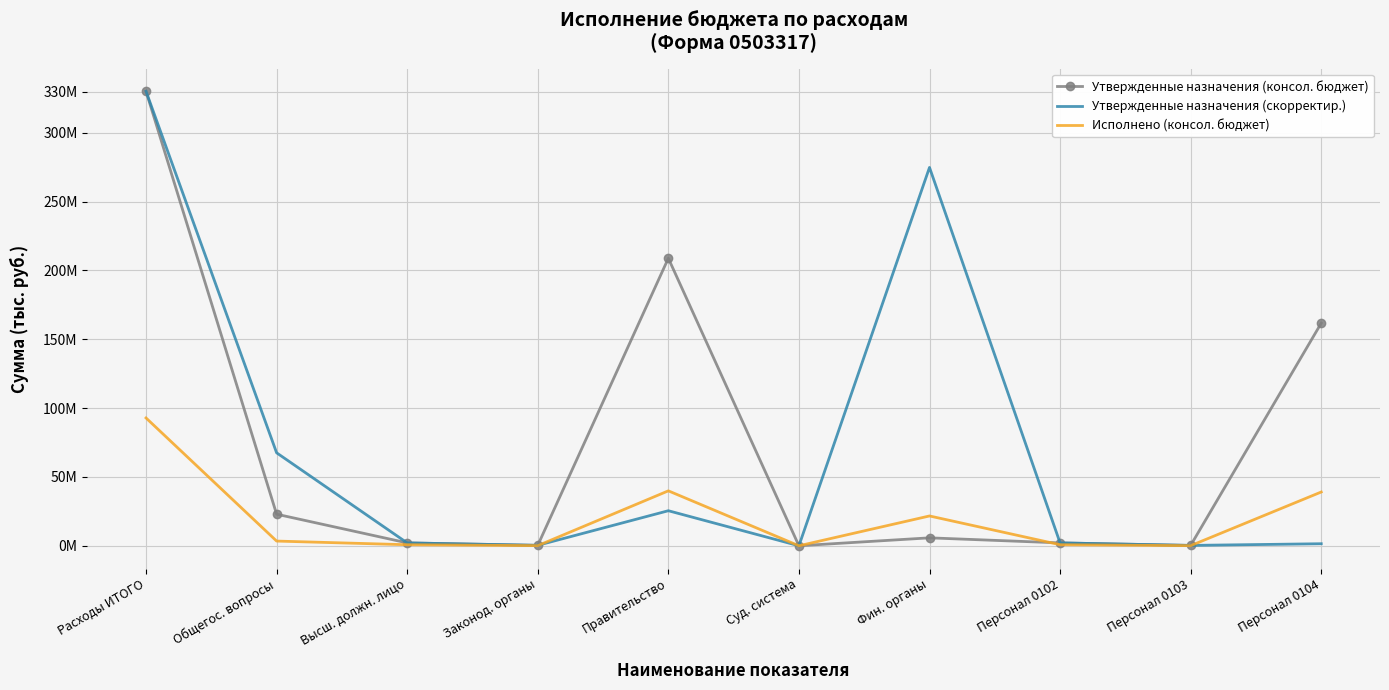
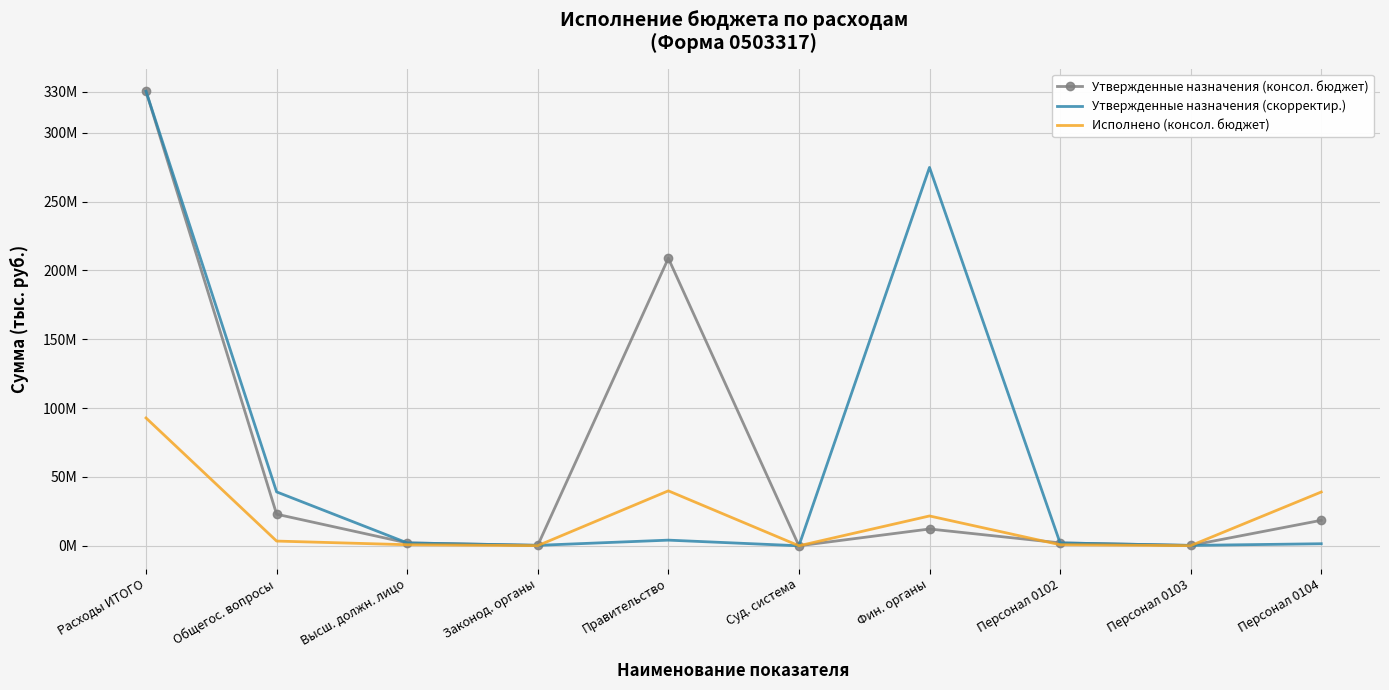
  {
    "Утвержденные назначения (консол. бюджет)": {
      "Общегос. вопросы": 23000000,
      "Правительство": 209000000,
-     "Фин. органы": 6000000,
-     "Персонал 0104": 162000000
+     "Фин. органы": 12000000,
+     "Персонал 0104": 19000000
    },
    "Утвержденные назначения (скорректир.)": {
-     "Общегос. вопросы": 68000000,
-     "Правительство": 25000000,
+     "Общегос. вопросы": 39000000,
+     "Правительство": 4000000,
      "Фин. органы": 275000000,
      "Персонал 0104": 1000000
    },
    "Исполнено (консол. бюджет)": {
      "Расходы ИТОГО": 93000000,
      "Общегос. вопросы": 3000000,
      "Правительство": 40000000,
      "Фин. органы": 22000000,
      "Персонал 0104": 39000000
    }
  }
